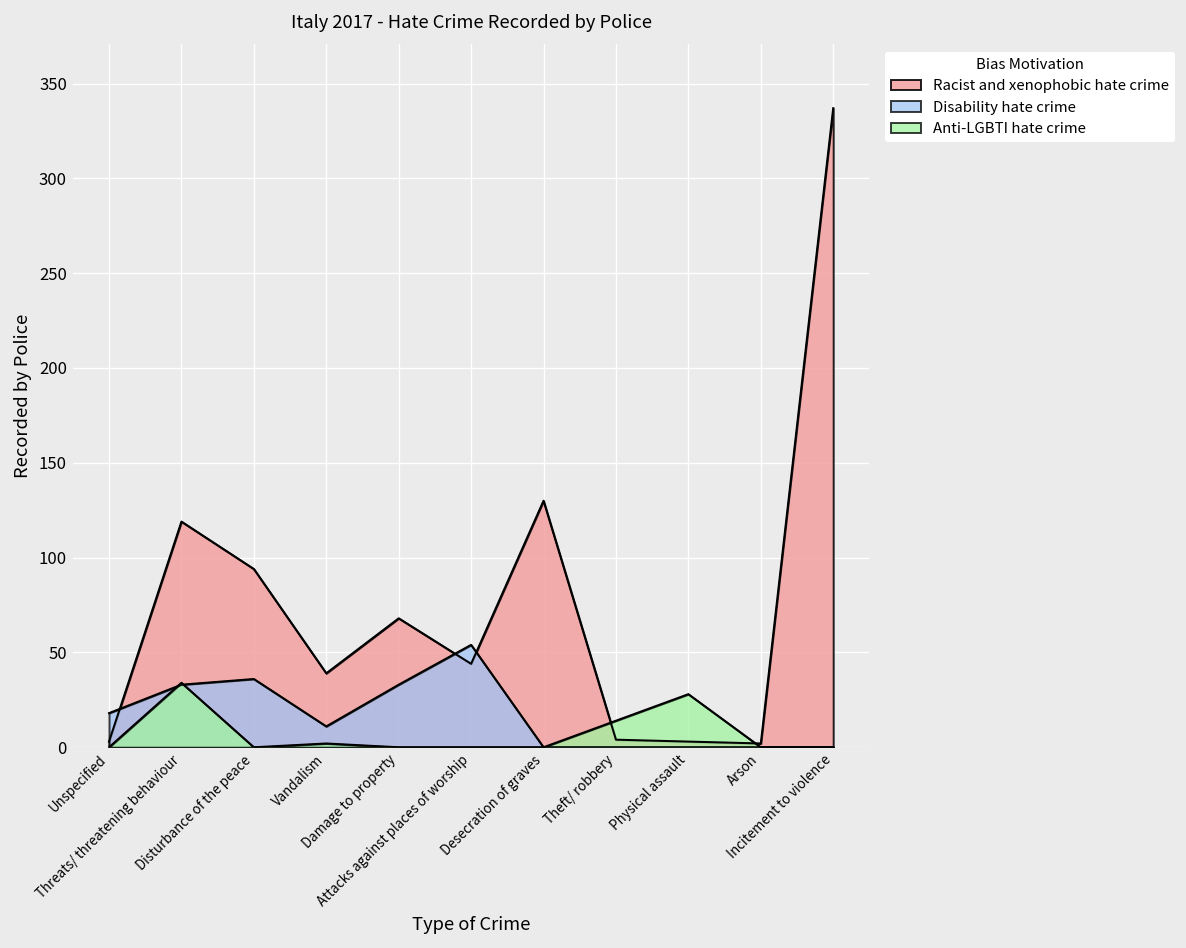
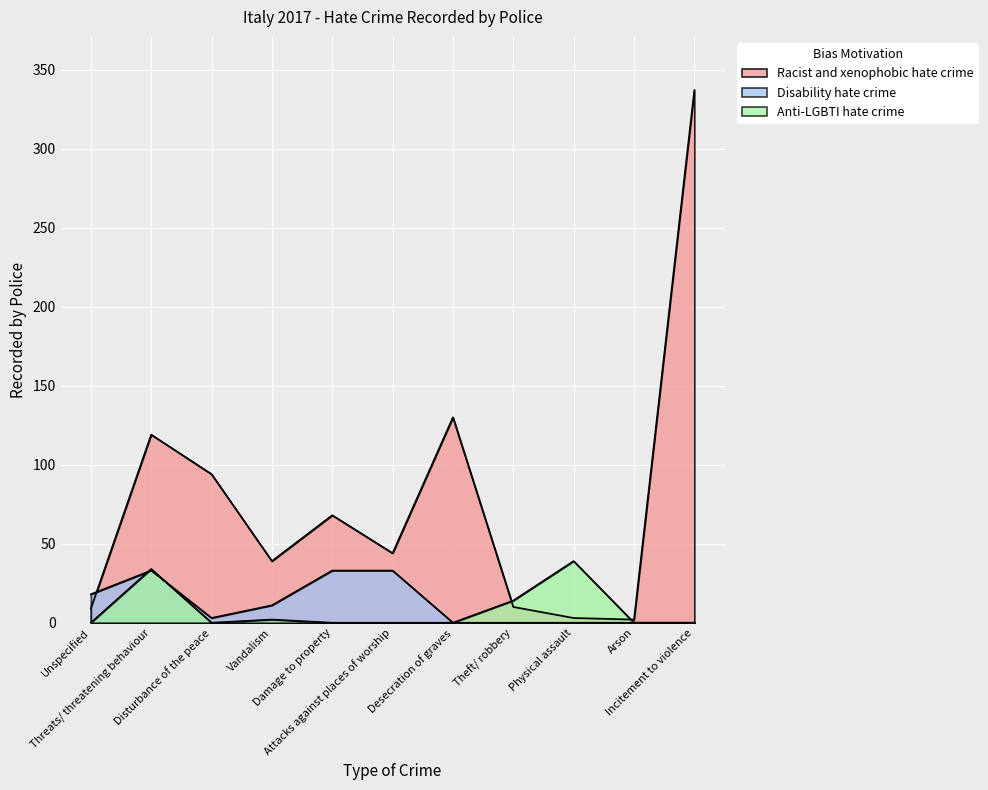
  {
    "Racist and xenophobic hate crime": {
-     "Unspecified": 3,
+     "Unspecified": 9,
      "Threats/ threatening behaviour": 119,
      "Disturbance of the peace": 94,
      "Vandalism": 39,
      "Damage to property": 68,
      "Attacks against places of worship": 44,
      "Desecration of graves": 130,
-     "Theft/ robbery": 4,
+     "Theft/ robbery": 10,
      "Physical assault": 3,
      "Arson": 2,
      "Incitement to violence": 337
    },
    "Disability hate crime": {
      "Unspecified": 18,
-     "Disturbance of the peace": 36,
+     "Disturbance of the peace": 3,
      "Vandalism": 11,
      "Damage to property": 33,
-     "Attacks against places of worship": 54,
+     "Attacks against places of worship": 33,
      "Theft/ robbery": 0,
      "Physical assault": 0
    },
    "Anti-LGBTI hate crime": {
      "Unspecified": 0,
      "Disturbance of the peace": 0,
      "Vandalism": 2,
      "Damage to property": 0,
      "Attacks against places of worship": 0,
      "Theft/ robbery": 14,
-     "Physical assault": 28
+     "Physical assault": 39
    }
  }
